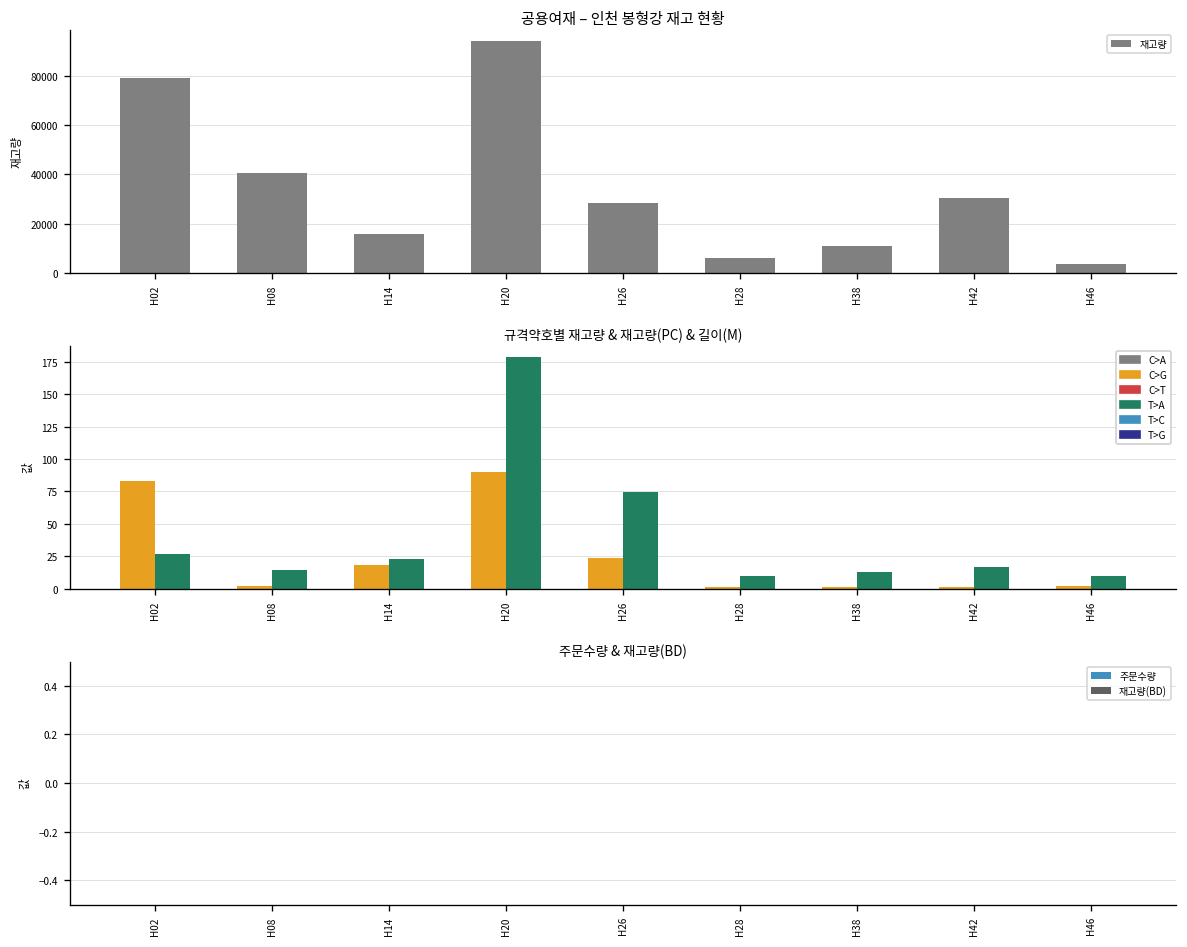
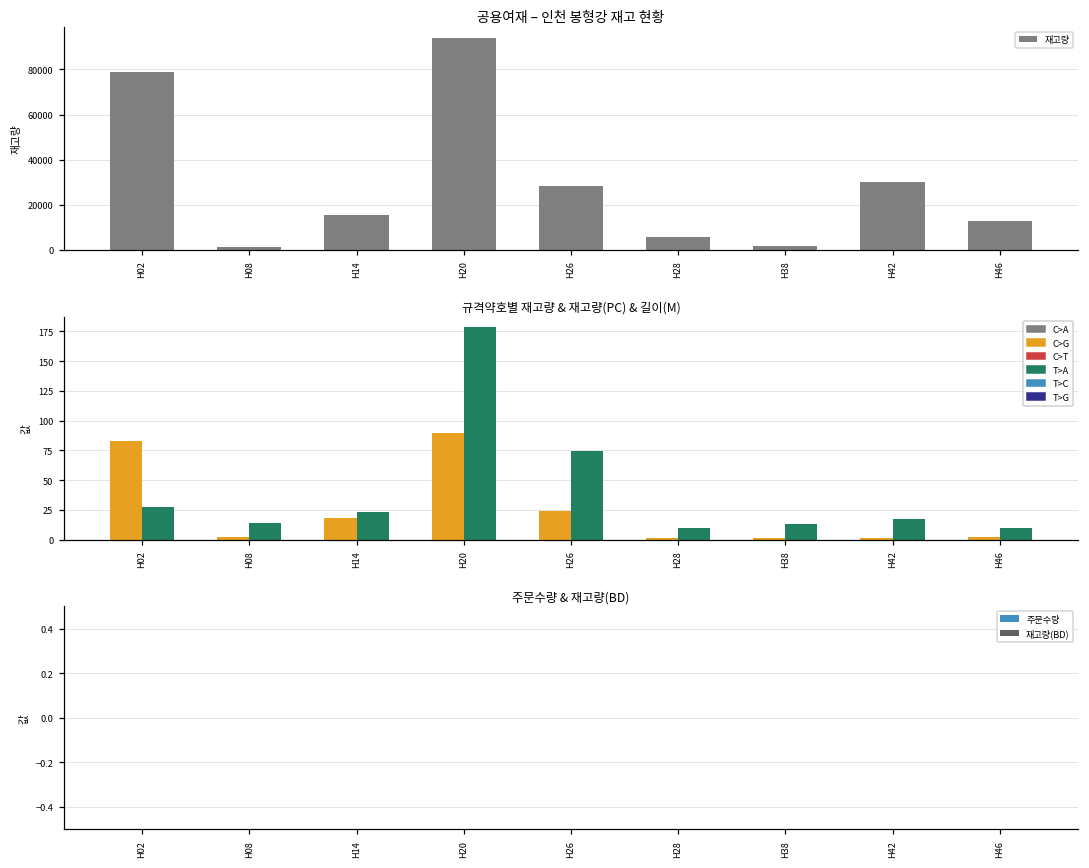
  {
    "공용여재 – 인천 봉형강 재고 현황": {
      "H02": 79000,
-     "H08": 41000,
+     "H08": 1000,
      "H14": 16000,
      "H20": 94000,
      "H26": 28000,
      "H28": 6000,
-     "H38": 11000,
+     "H38": 2000,
      "H42": 30000,
-     "H46": 4000
+     "H46": 13000
    },
    "주문수량 & 재고량(BD)": {
      "주문수량": {
        "H02": 0.00,
        "H08": 0.00,
        "H14": 0.00,
        "H20": 0.00,
        "H26": 0.00,
        "H28": 0.00,
        "H38": 0.00,
        "H42": 0.00,
        "H46": 0.00
      },
      "재고량(BD)": {
        "H02": 0.00,
        "H08": 0.00,
        "H14": 0.00,
        "H20": 0.00,
        "H26": 0.00,
        "H28": 0.00,
        "H38": 0.00,
        "H42": 0.00,
        "H46": 0.00
      }
    }
  }
